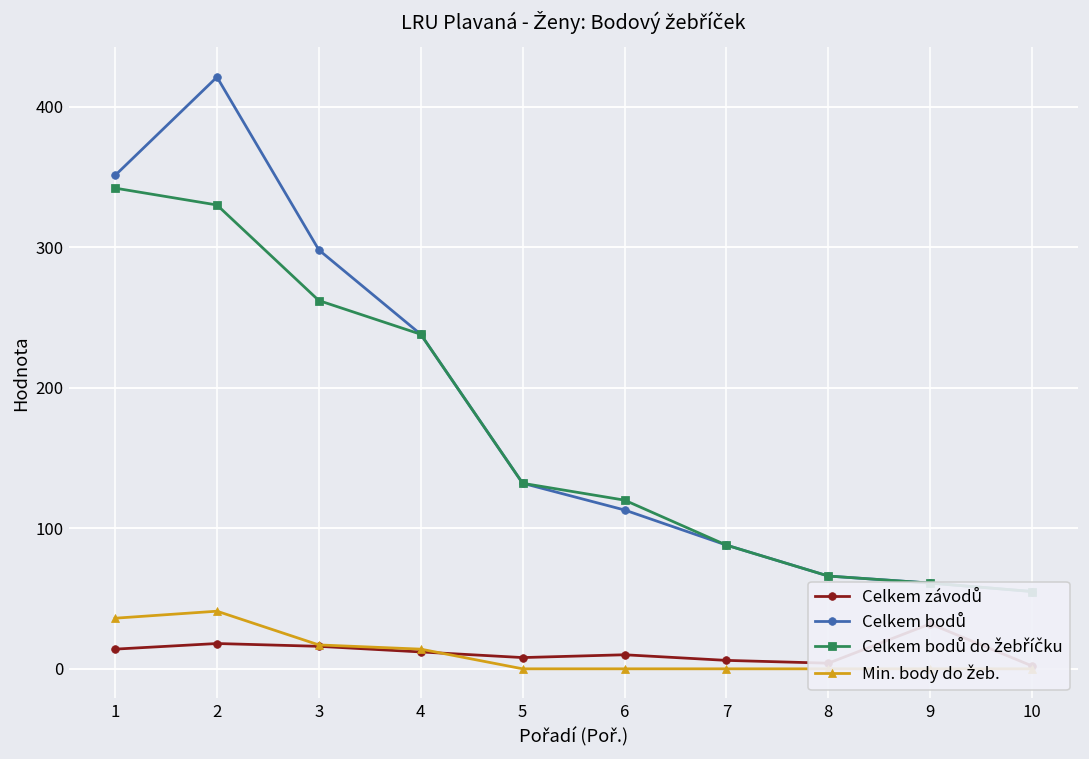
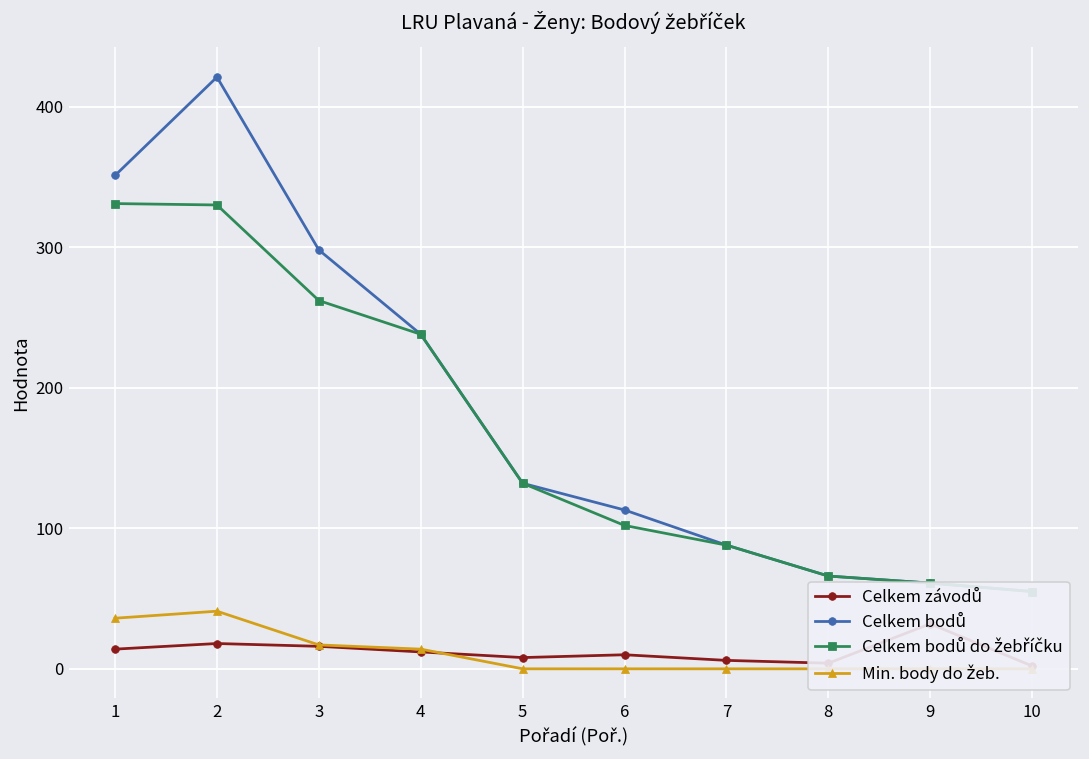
  {
    "Celkem závodů": {
      "1": 14,
      "2": 18,
      "4": 12,
      "5": 8,
      "6": 10,
      "7": 6
    },
    "Celkem bodů": {
      "1": 351,
      "2": 421,
      "3": 298,
      "6": 113
    },
    "Celkem bodů do žebříčku": {
-     "1": 342,
+     "1": 331,
      "2": 330,
      "3": 262,
-     "6": 120
+     "6": 102
    },
    "Min. body do žeb.": {
      "1": 36,
      "2": 41,
      "4": 14,
      "5": 0,
      "6": 0,
      "7": 0
    }
  }
